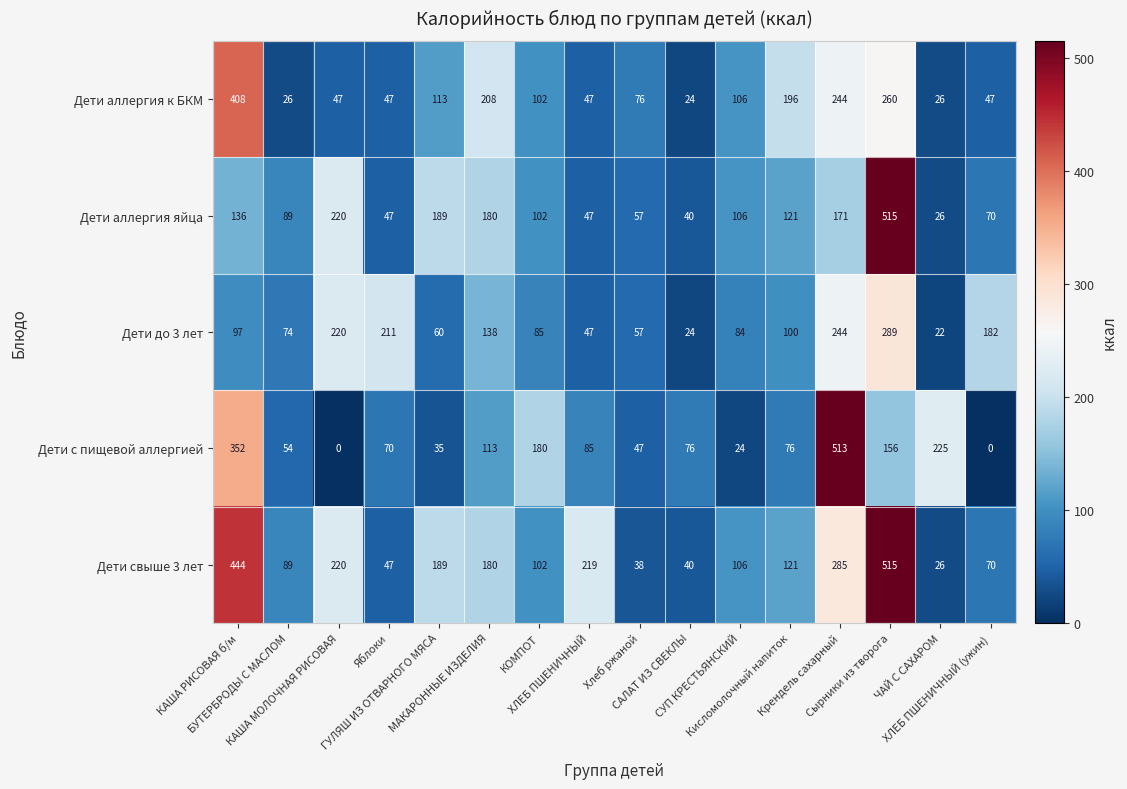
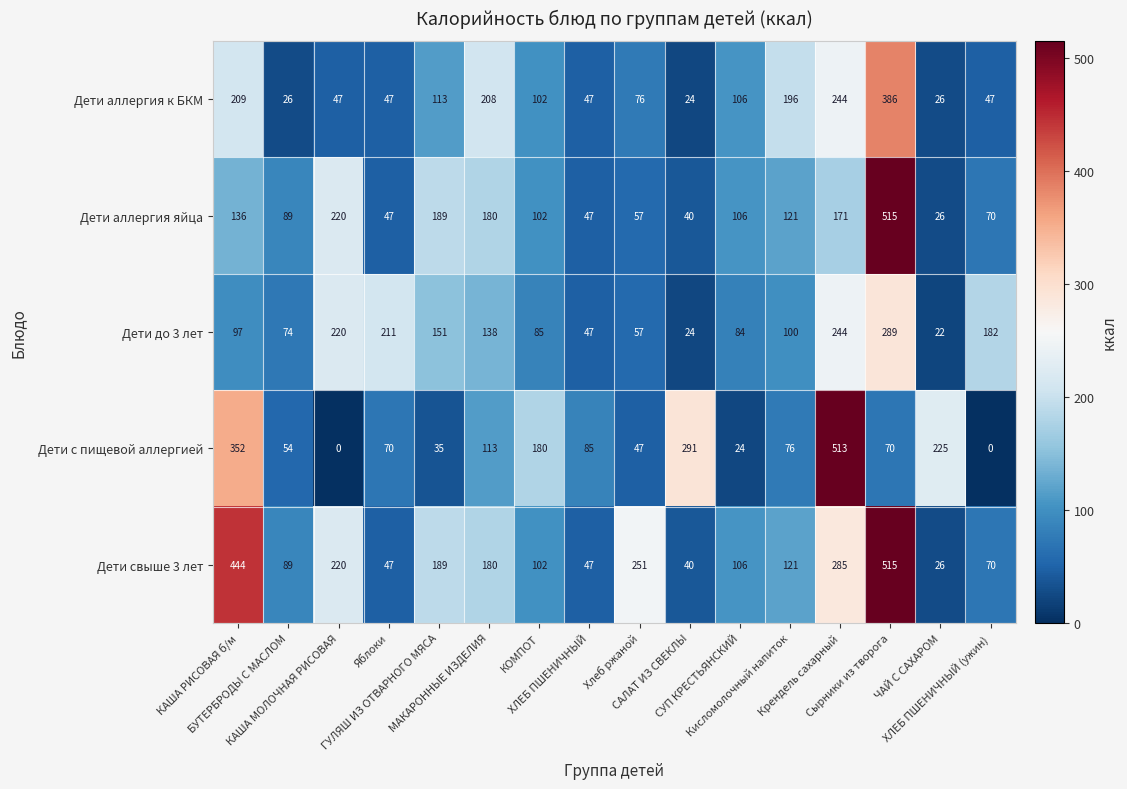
  {
    "Дети аллергия к БКМ": {
-     "КАША РИСОВАЯ б/м": 408,
+     "КАША РИСОВАЯ б/м": 209,
      "БУТЕРБРОДЫ С МАСЛОМ": 26,
      "КАША МОЛОЧНАЯ РИСОВАЯ": 47,
      "Яблоки": 47,
      "ГУЛЯШ ИЗ ОТВАРНОГО МЯСА": 113,
      "МАКАРОННЫЕ ИЗДЕЛИЯ": 208,
      "КОМПОТ": 102,
      "ХЛЕБ ПШЕНИЧНЫЙ": 47,
      "Хлеб ржаной": 76,
      "САЛАТ ИЗ СВЕКЛЫ": 24,
      "СУП КРЕСТЬЯНСКИЙ": 106,
      "Кисломолочный напиток": 196,
      "Крендель сахарный": 244,
-     "Сырники из творога": 260,
+     "Сырники из творога": 386,
      "ЧАЙ С САХАРОМ": 26,
      "ХЛЕБ ПШЕНИЧНЫЙ (ужин)": 47
    },
    "Дети аллергия яйца": {
      "КАША РИСОВАЯ б/м": 136,
      "БУТЕРБРОДЫ С МАСЛОМ": 89,
      "КАША МОЛОЧНАЯ РИСОВАЯ": 220,
      "Яблоки": 47,
      "ГУЛЯШ ИЗ ОТВАРНОГО МЯСА": 189,
      "МАКАРОННЫЕ ИЗДЕЛИЯ": 180,
      "КОМПОТ": 102,
      "ХЛЕБ ПШЕНИЧНЫЙ": 47,
      "Хлеб ржаной": 57,
      "САЛАТ ИЗ СВЕКЛЫ": 40,
      "СУП КРЕСТЬЯНСКИЙ": 106,
      "Кисломолочный напиток": 121,
      "Крендель сахарный": 171,
      "Сырники из творога": 515,
      "ЧАЙ С САХАРОМ": 26,
      "ХЛЕБ ПШЕНИЧНЫЙ (ужин)": 70
    },
    "Дети до 3 лет": {
      "КАША РИСОВАЯ б/м": 97,
      "БУТЕРБРОДЫ С МАСЛОМ": 74,
      "КАША МОЛОЧНАЯ РИСОВАЯ": 220,
      "Яблоки": 211,
-     "ГУЛЯШ ИЗ ОТВАРНОГО МЯСА": 60,
+     "ГУЛЯШ ИЗ ОТВАРНОГО МЯСА": 151,
      "МАКАРОННЫЕ ИЗДЕЛИЯ": 138,
      "КОМПОТ": 85,
      "ХЛЕБ ПШЕНИЧНЫЙ": 47,
      "Хлеб ржаной": 57,
      "САЛАТ ИЗ СВЕКЛЫ": 24,
      "СУП КРЕСТЬЯНСКИЙ": 84,
      "Кисломолочный напиток": 100,
      "Крендель сахарный": 244,
      "Сырники из творога": 289,
      "ЧАЙ С САХАРОМ": 22,
      "ХЛЕБ ПШЕНИЧНЫЙ (ужин)": 182
    },
    "Дети с пищевой аллергией": {
      "КАША РИСОВАЯ б/м": 352,
      "БУТЕРБРОДЫ С МАСЛОМ": 54,
      "КАША МОЛОЧНАЯ РИСОВАЯ": 0,
      "Яблоки": 70,
      "ГУЛЯШ ИЗ ОТВАРНОГО МЯСА": 35,
      "МАКАРОННЫЕ ИЗДЕЛИЯ": 113,
      "КОМПОТ": 180,
      "ХЛЕБ ПШЕНИЧНЫЙ": 85,
      "Хлеб ржаной": 47,
-     "САЛАТ ИЗ СВЕКЛЫ": 76,
+     "САЛАТ ИЗ СВЕКЛЫ": 291,
      "СУП КРЕСТЬЯНСКИЙ": 24,
      "Кисломолочный напиток": 76,
      "Крендель сахарный": 513,
-     "Сырники из творога": 156,
+     "Сырники из творога": 70,
      "ЧАЙ С САХАРОМ": 225,
      "ХЛЕБ ПШЕНИЧНЫЙ (ужин)": 0
    },
    "Дети свыше 3 лет": {
      "КАША РИСОВАЯ б/м": 444,
      "БУТЕРБРОДЫ С МАСЛОМ": 89,
      "КАША МОЛОЧНАЯ РИСОВАЯ": 220,
      "Яблоки": 47,
      "ГУЛЯШ ИЗ ОТВАРНОГО МЯСА": 189,
      "МАКАРОННЫЕ ИЗДЕЛИЯ": 180,
      "КОМПОТ": 102,
-     "ХЛЕБ ПШЕНИЧНЫЙ": 219,
-     "Хлеб ржаной": 38,
+     "ХЛЕБ ПШЕНИЧНЫЙ": 47,
+     "Хлеб ржаной": 251,
      "САЛАТ ИЗ СВЕКЛЫ": 40,
      "СУП КРЕСТЬЯНСКИЙ": 106,
      "Кисломолочный напиток": 121,
      "Крендель сахарный": 285,
      "Сырники из творога": 515,
      "ЧАЙ С САХАРОМ": 26,
      "ХЛЕБ ПШЕНИЧНЫЙ (ужин)": 70
    }
  }
